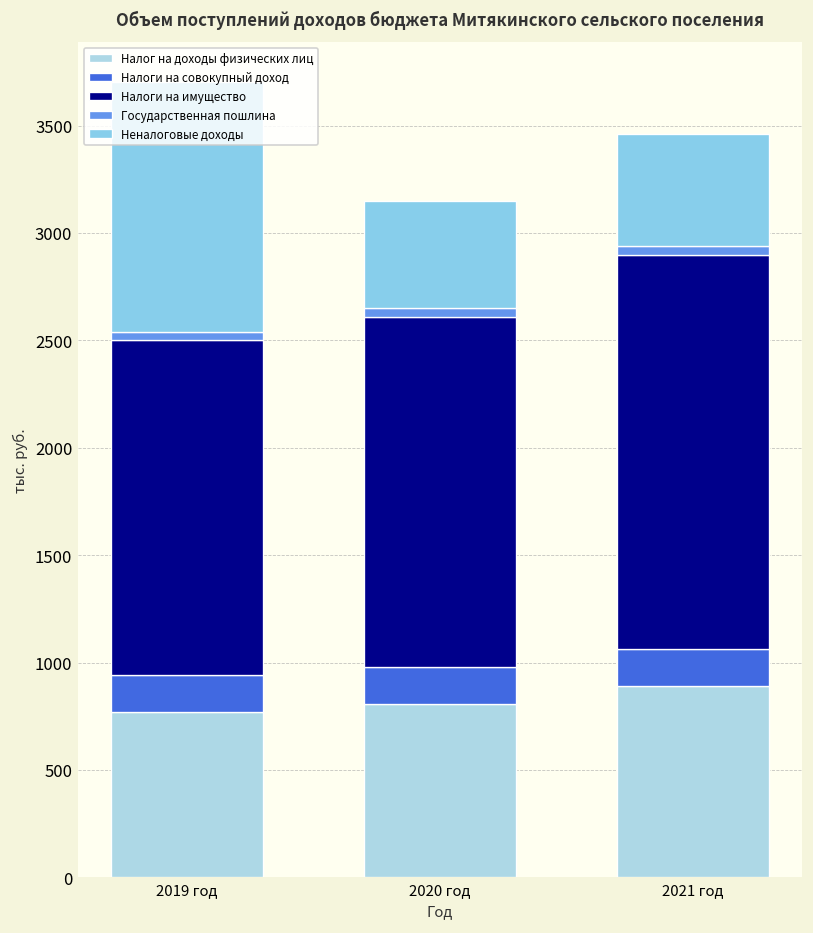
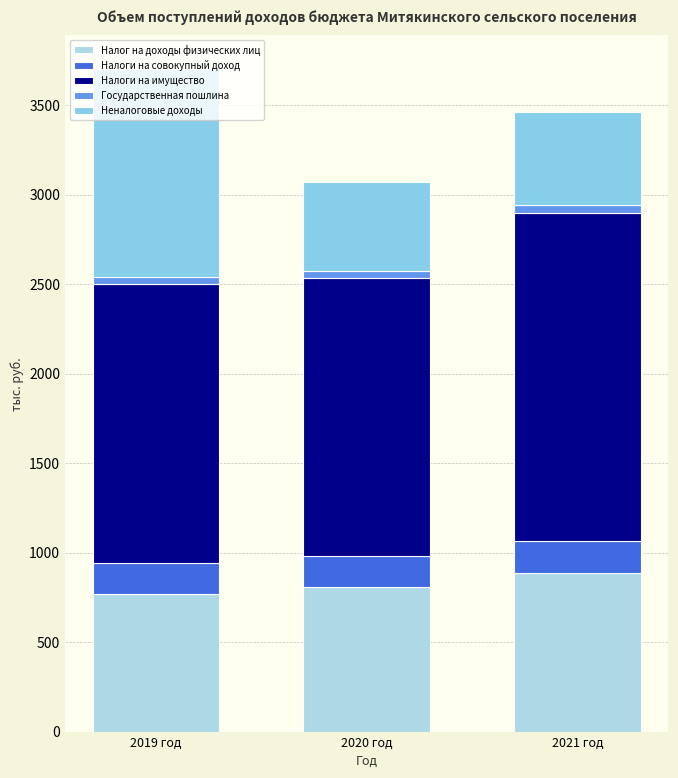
  {
    "Налоги на имущество": {
      "2019 год": 1560,
-     "2020 год": 1630,
+     "2020 год": 1550,
      "2021 год": 1840
    }
  }
